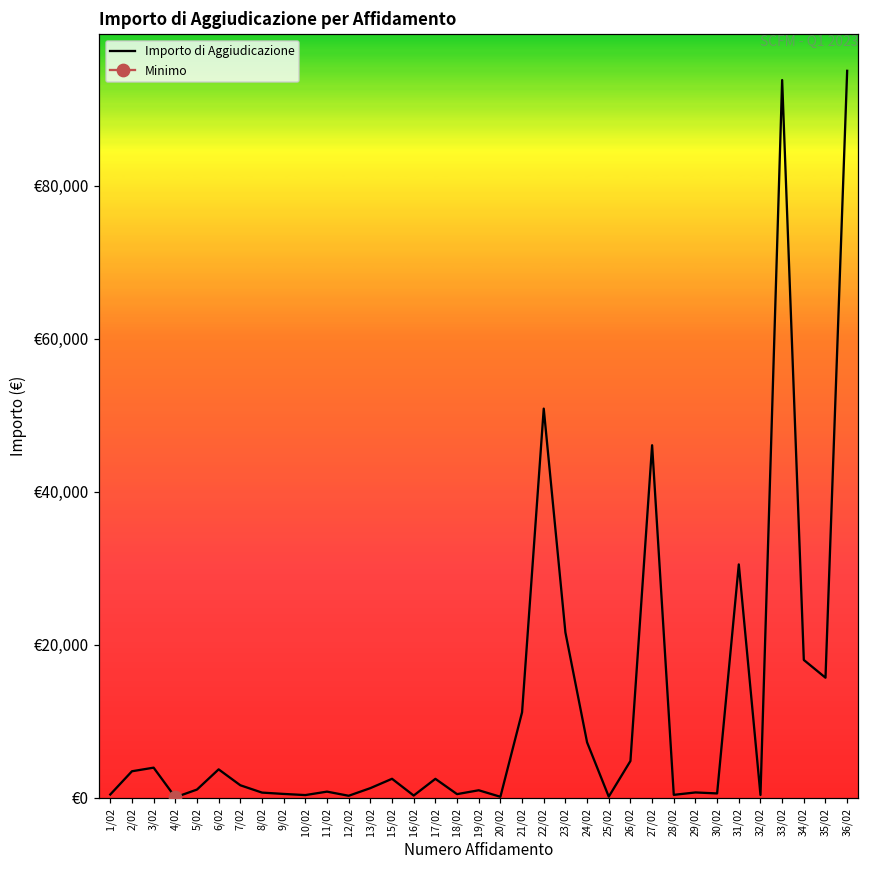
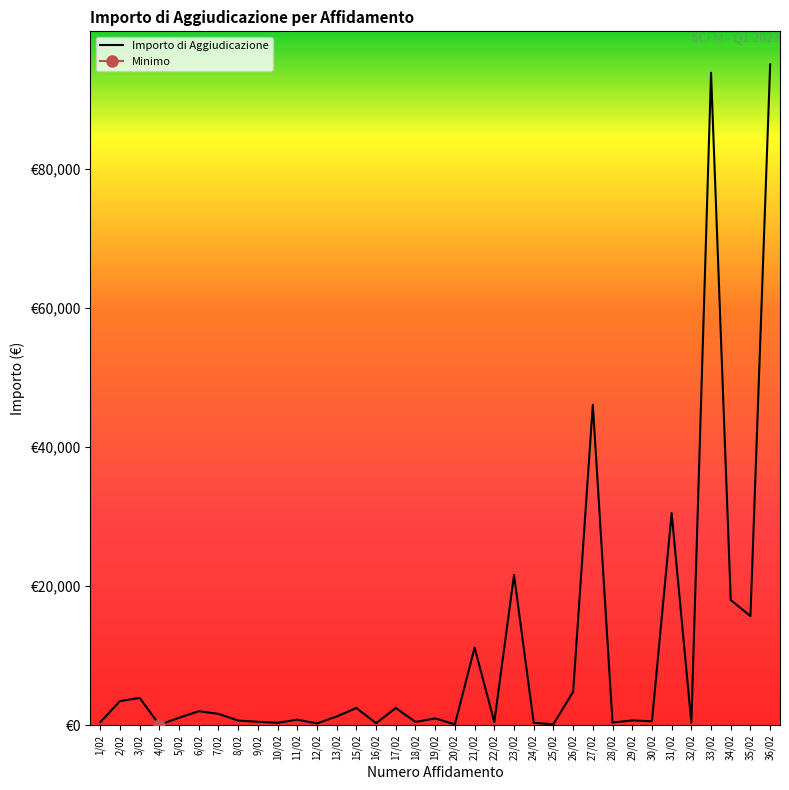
  {
    "Importo di Aggiudicazione": {
      "1/02": "€0",
      "2/02": "€3,000",
      "3/02": "€4,000",
      "5/02": "€1,000",
-     "6/02": "€4,000",
+     "6/02": "€2,000",
      "7/02": "€2,000",
      "8/02": "€1,000",
      "9/02": "€0",
      "10/02": "€0",
      "11/02": "€1,000",
      "12/02": "€0",
      "13/02": "€1,000",
      "15/02": "€2,000",
      "16/02": "€0",
      "17/02": "€2,000",
      "18/02": "€0",
      "19/02": "€1,000",
      "20/02": "€0",
      "21/02": "€11,000",
-     "22/02": "€51,000",
+     "22/02": "€0",
      "23/02": "€22,000",
-     "24/02": "€7,000",
+     "24/02": "€0",
      "25/02": "€0",
      "26/02": "€5,000",
      "27/02": "€46,000",
      "28/02": "€0",
      "29/02": "€1,000",
      "30/02": "€1,000",
      "31/02": "€30,000",
      "32/02": "€0",
      "33/02": "€94,000",
      "34/02": "€18,000",
      "35/02": "€16,000"
    }
  }
